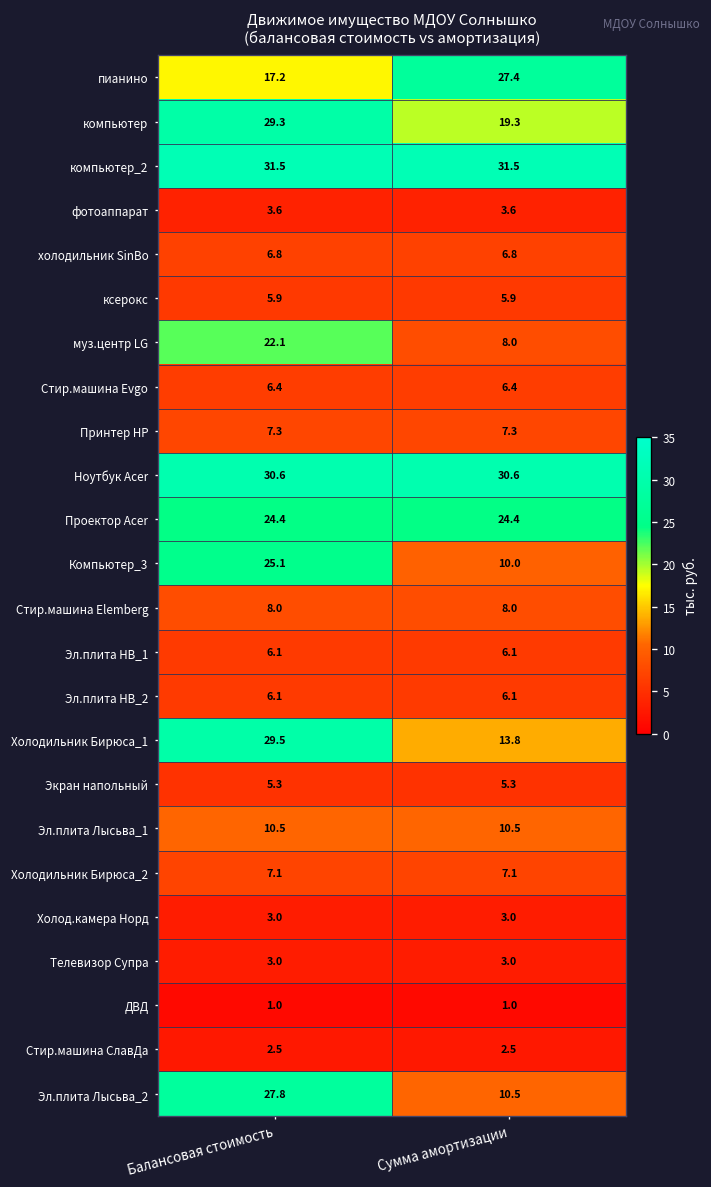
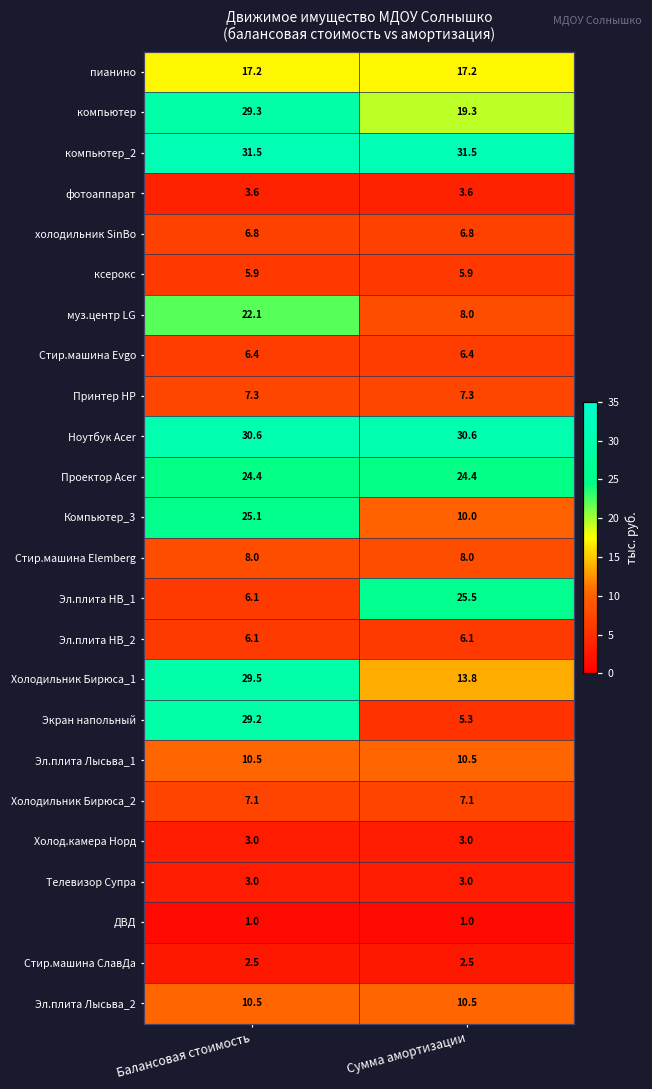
  {
    "пианино": {
      "Балансовая стоимость": 17.2,
-     "Сумма амортизации": 27.4
+     "Сумма амортизации": 17.2
    },
    "компьютер": {
      "Балансовая стоимость": 29.3,
      "Сумма амортизации": 19.3
    },
    "компьютер_2": {
      "Балансовая стоимость": 31.5,
      "Сумма амортизации": 31.5
    },
    "фотоаппарат": {
      "Балансовая стоимость": 3.6,
      "Сумма амортизации": 3.6
    },
    "холодильник SinBo": {
      "Балансовая стоимость": 6.8,
      "Сумма амортизации": 6.8
    },
    "ксерокс": {
      "Балансовая стоимость": 5.9,
      "Сумма амортизации": 5.9
    },
    "муз.центр LG": {
      "Балансовая стоимость": 22.1,
      "Сумма амортизации": 8.0
    },
    "Стир.машина Evgo": {
      "Балансовая стоимость": 6.4,
      "Сумма амортизации": 6.4
    },
    "Принтер HP": {
      "Балансовая стоимость": 7.3,
      "Сумма амортизации": 7.3
    },
    "Ноутбук Acer": {
      "Балансовая стоимость": 30.6,
      "Сумма амортизации": 30.6
    },
    "Проектор Acer": {
      "Балансовая стоимость": 24.4,
      "Сумма амортизации": 24.4
    },
    "Компьютер_3": {
      "Балансовая стоимость": 25.1,
      "Сумма амортизации": 10.0
    },
    "Стир.машина Elemberg": {
      "Балансовая стоимость": 8.0,
      "Сумма амортизации": 8.0
    },
    "Эл.плита НВ_1": {
      "Балансовая стоимость": 6.1,
-     "Сумма амортизации": 6.1
+     "Сумма амортизации": 25.5
    },
    "Эл.плита НВ_2": {
      "Балансовая стоимость": 6.1,
      "Сумма амортизации": 6.1
    },
    "Холодильник Бирюса_1": {
      "Балансовая стоимость": 29.5,
      "Сумма амортизации": 13.8
    },
    "Экран напольный": {
-     "Балансовая стоимость": 5.3,
+     "Балансовая стоимость": 29.2,
      "Сумма амортизации": 5.3
    },
    "Эл.плита Лысьва_1": {
      "Балансовая стоимость": 10.5,
      "Сумма амортизации": 10.5
    },
    "Холодильник Бирюса_2": {
      "Балансовая стоимость": 7.1,
      "Сумма амортизации": 7.1
    },
    "Холод.камера Норд": {
      "Балансовая стоимость": 3.0,
      "Сумма амортизации": 3.0
    },
    "Телевизор Супра": {
      "Балансовая стоимость": 3.0,
      "Сумма амортизации": 3.0
    },
    "ДВД": {
      "Балансовая стоимость": 1.0,
      "Сумма амортизации": 1.0
    },
    "Стир.машина СлавДа": {
      "Балансовая стоимость": 2.5,
      "Сумма амортизации": 2.5
    },
    "Эл.плита Лысьва_2": {
-     "Балансовая стоимость": 27.8,
+     "Балансовая стоимость": 10.5,
      "Сумма амортизации": 10.5
    }
  }
